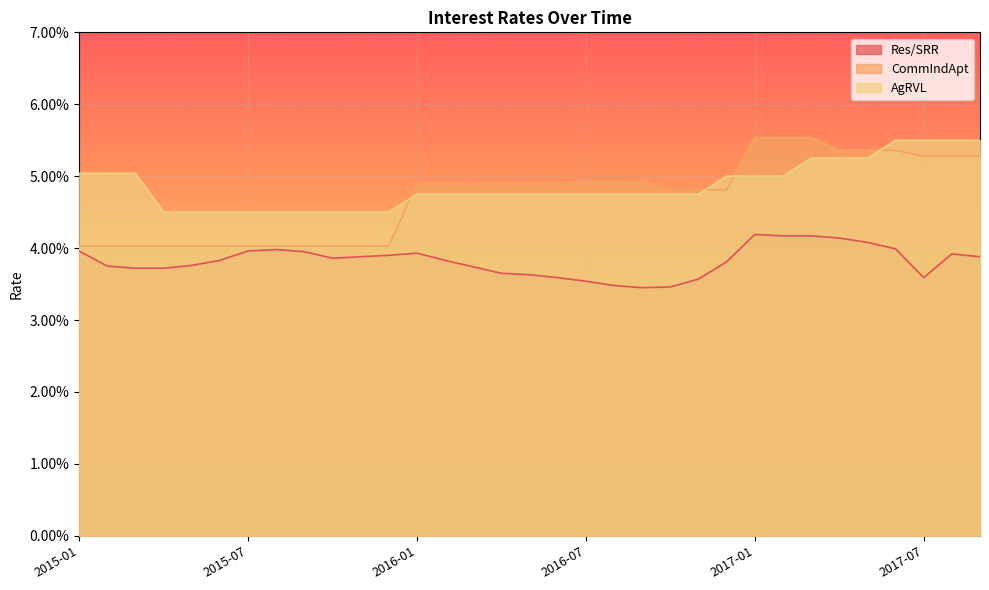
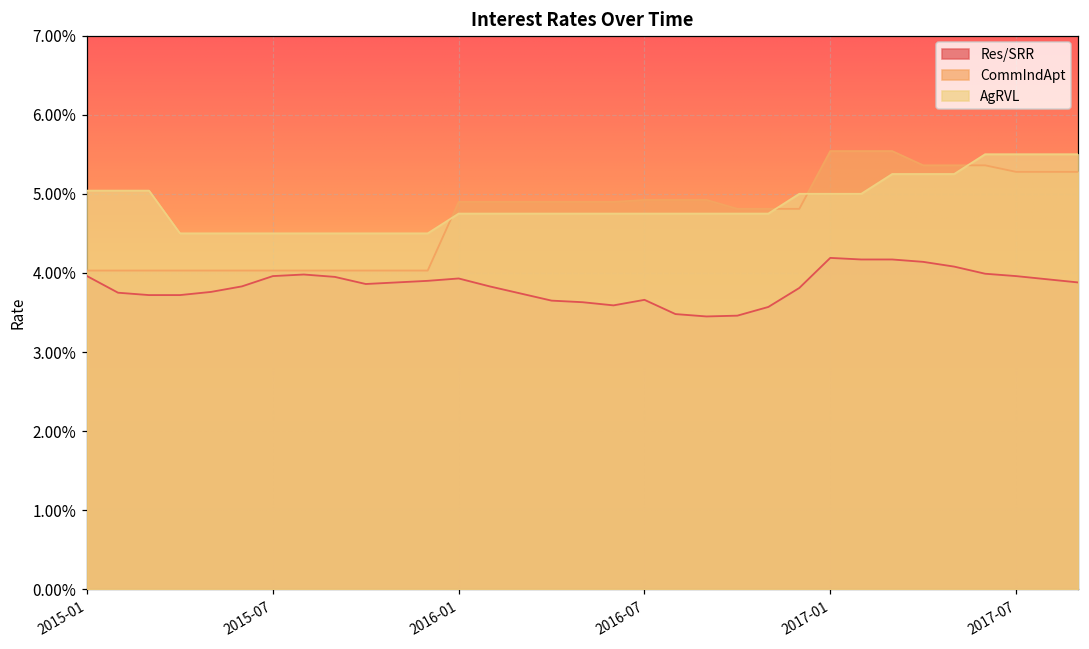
  {
    "Res/SRR": {
      "2015-01": "4.0%",
      "2015-07": "4.0%",
      "2016-01": "3.9%",
-     "2016-07": "3.5%",
+     "2016-07": "3.7%",
      "2017-01": "4.2%",
-     "2017-07": "3.6%"
+     "2017-07": "4.0%"
    }
  }
